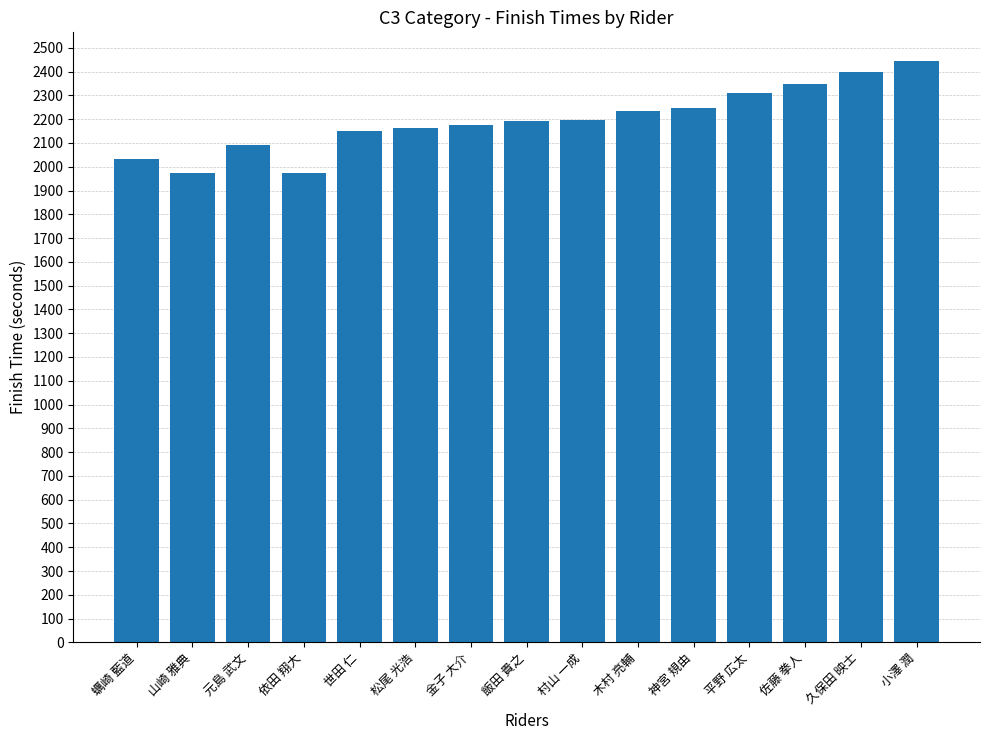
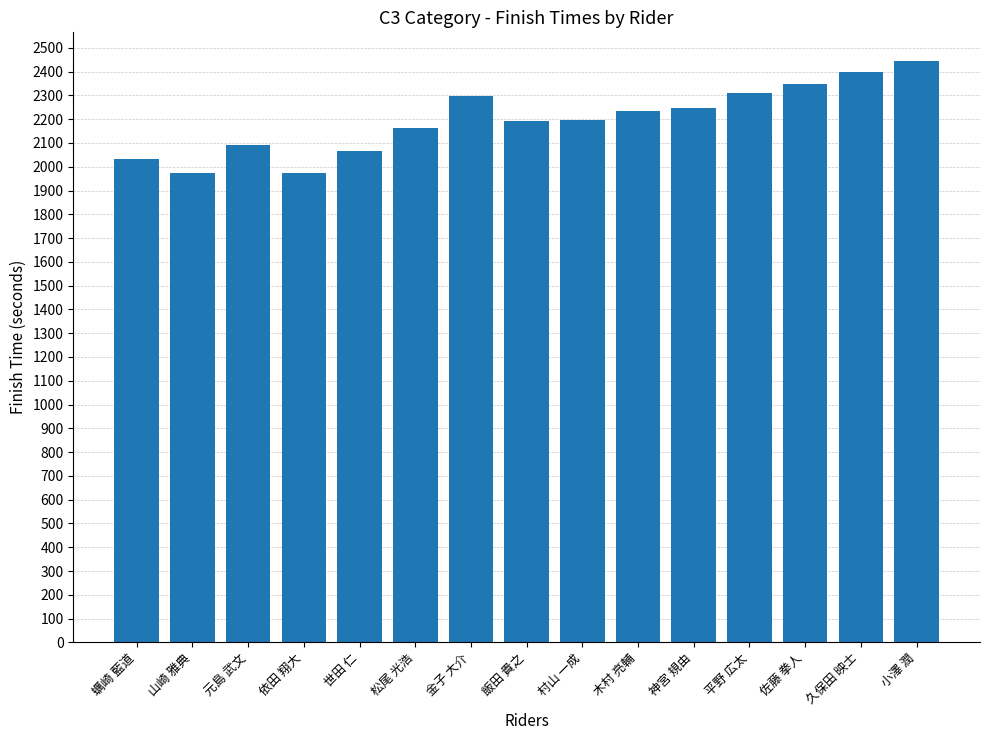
  {
    "蠣崎 藍道": 2030,
    "山崎 雅典": 1970,
    "元島 武文": 2090,
    "依田 翔大": 1970,
-   "世田 仁": 2150,
+   "世田 仁": 2070,
    "松尾 光浩": 2160,
-   "金子 大介": 2180,
+   "金子 大介": 2300,
    "飯田 貴之": 2190,
    "村山 一成": 2200,
    "木村 亮輔": 2240,
    "神宮 規由": 2250,
    "平野 広太": 2310,
    "佐藤 拳人": 2350,
    "久保田 映士": 2400,
    "小澤 潤": 2440
  }
